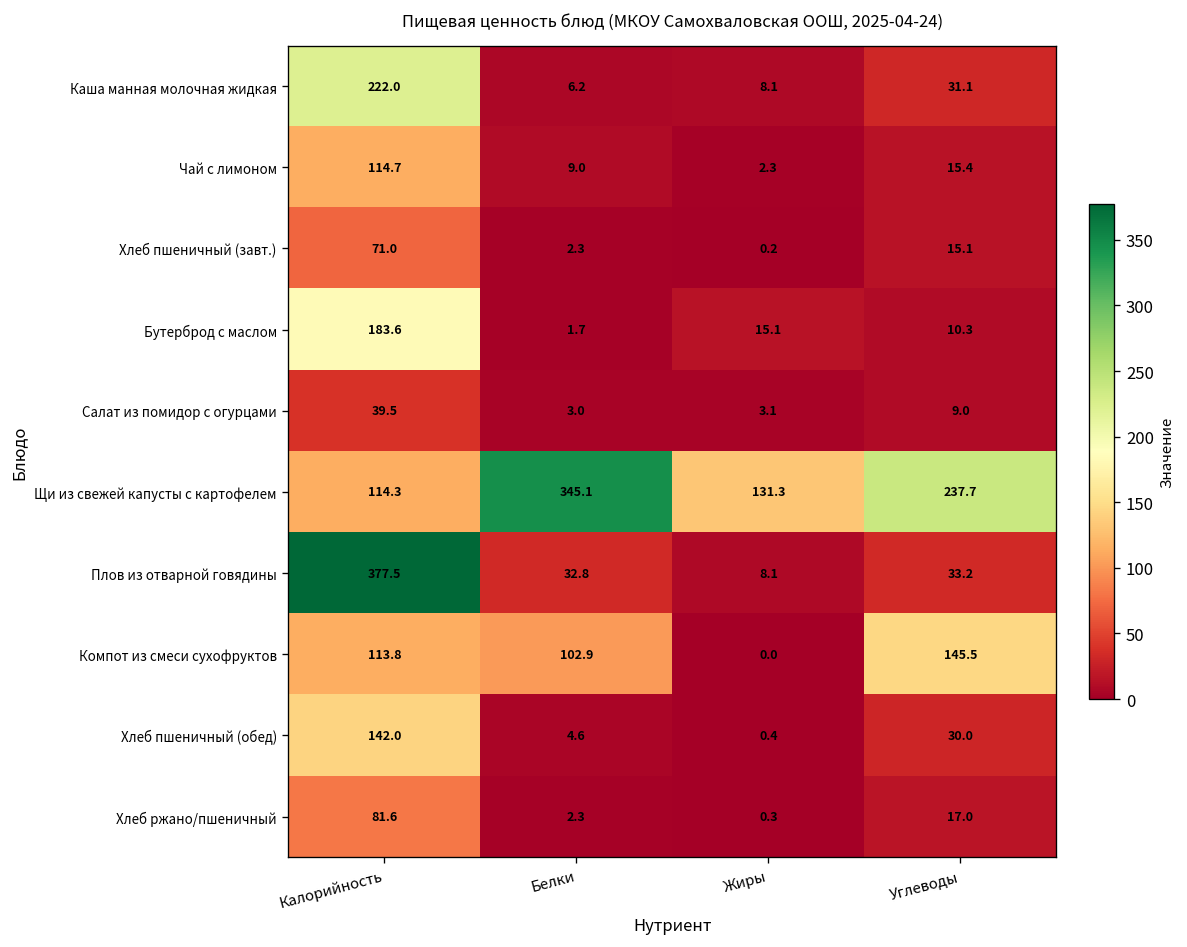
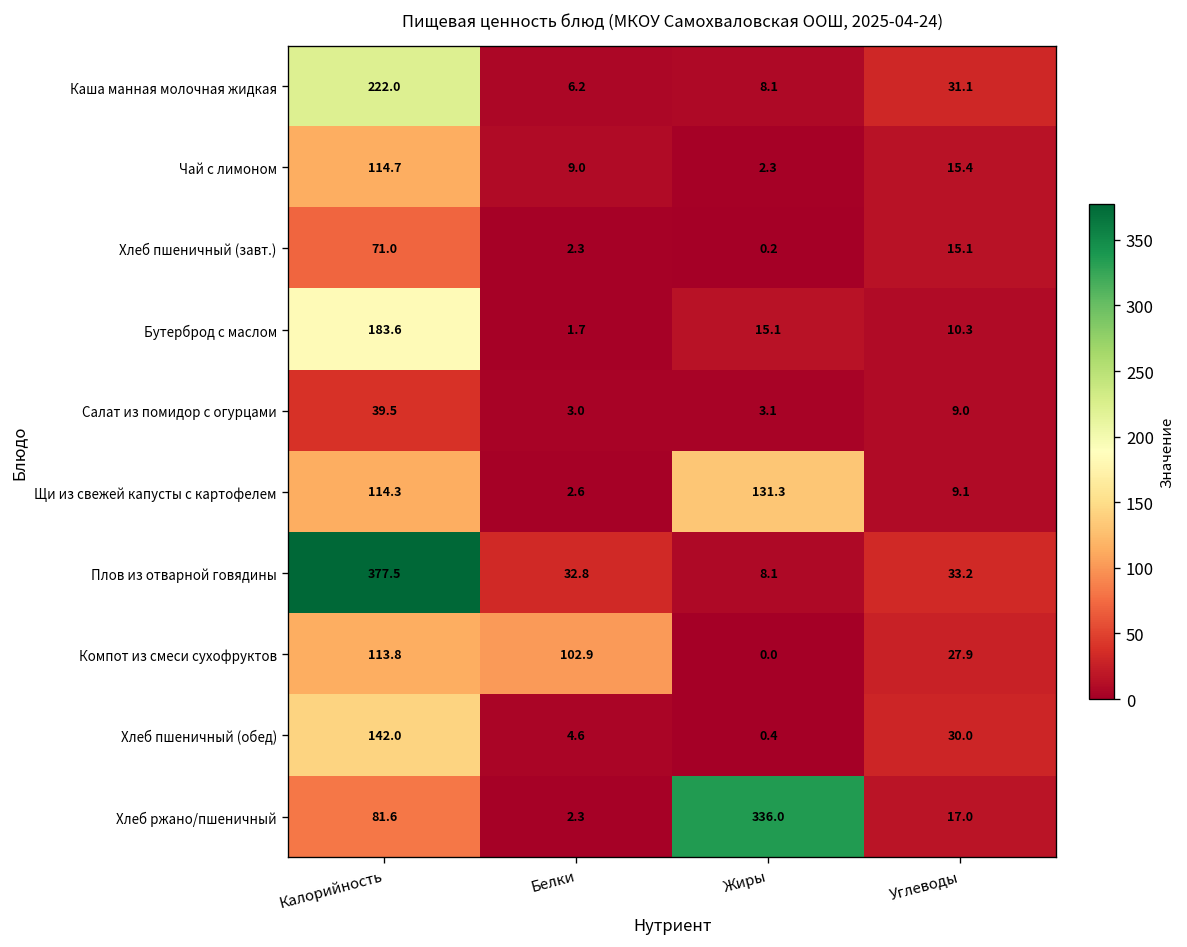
  {
    "Каша манная молочная жидкая": {
      "Калорийность": 222.0,
      "Белки": 6.2,
      "Жиры": 8.1,
      "Углеводы": 31.1
    },
    "Чай с лимоном": {
      "Калорийность": 114.7,
      "Белки": 9.0,
      "Жиры": 2.3,
      "Углеводы": 15.4
    },
    "Хлеб пшеничный (завт.)": {
      "Калорийность": 71.0,
      "Белки": 2.3,
      "Жиры": 0.2,
      "Углеводы": 15.1
    },
    "Бутерброд с маслом": {
      "Калорийность": 183.6,
      "Белки": 1.7,
      "Жиры": 15.1,
      "Углеводы": 10.3
    },
    "Салат из помидор с огурцами": {
      "Калорийность": 39.5,
      "Белки": 3.0,
      "Жиры": 3.1,
      "Углеводы": 9.0
    },
    "Щи из свежей капусты с картофелем": {
      "Калорийность": 114.3,
-     "Белки": 345.1,
+     "Белки": 2.6,
      "Жиры": 131.3,
-     "Углеводы": 237.7
+     "Углеводы": 9.1
    },
    "Плов из отварной говядины": {
      "Калорийность": 377.5,
      "Белки": 32.8,
      "Жиры": 8.1,
      "Углеводы": 33.2
    },
    "Компот из смеси сухофруктов": {
      "Калорийность": 113.8,
      "Белки": 102.9,
      "Жиры": 0.0,
-     "Углеводы": 145.5
+     "Углеводы": 27.9
    },
    "Хлеб пшеничный (обед)": {
      "Калорийность": 142.0,
      "Белки": 4.6,
      "Жиры": 0.4,
      "Углеводы": 30.0
    },
    "Хлеб ржано/пшеничный": {
      "Калорийность": 81.6,
      "Белки": 2.3,
-     "Жиры": 0.3,
+     "Жиры": 336.0,
      "Углеводы": 17.0
    }
  }
